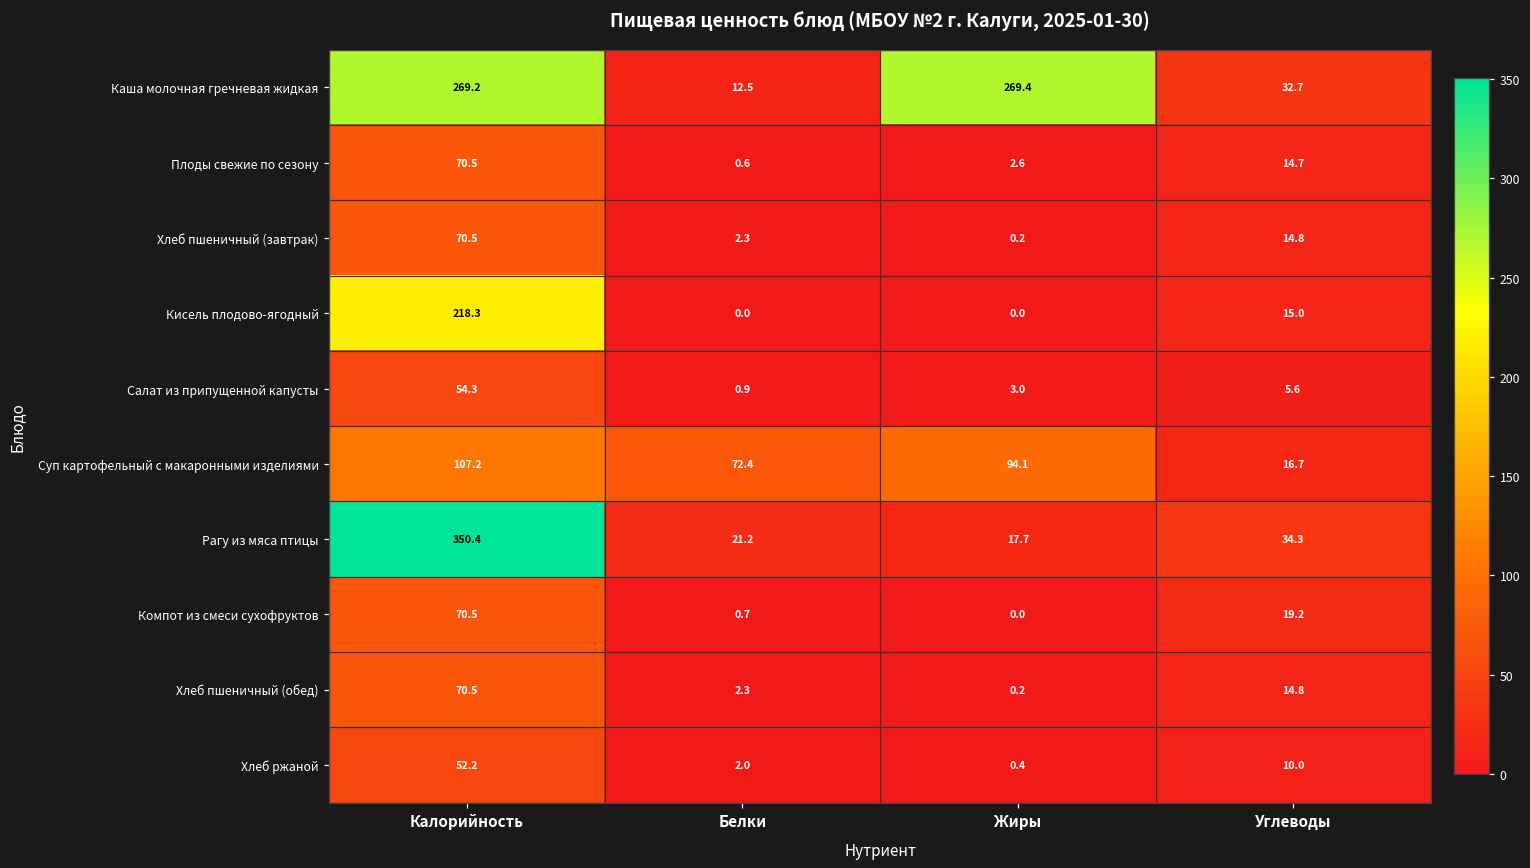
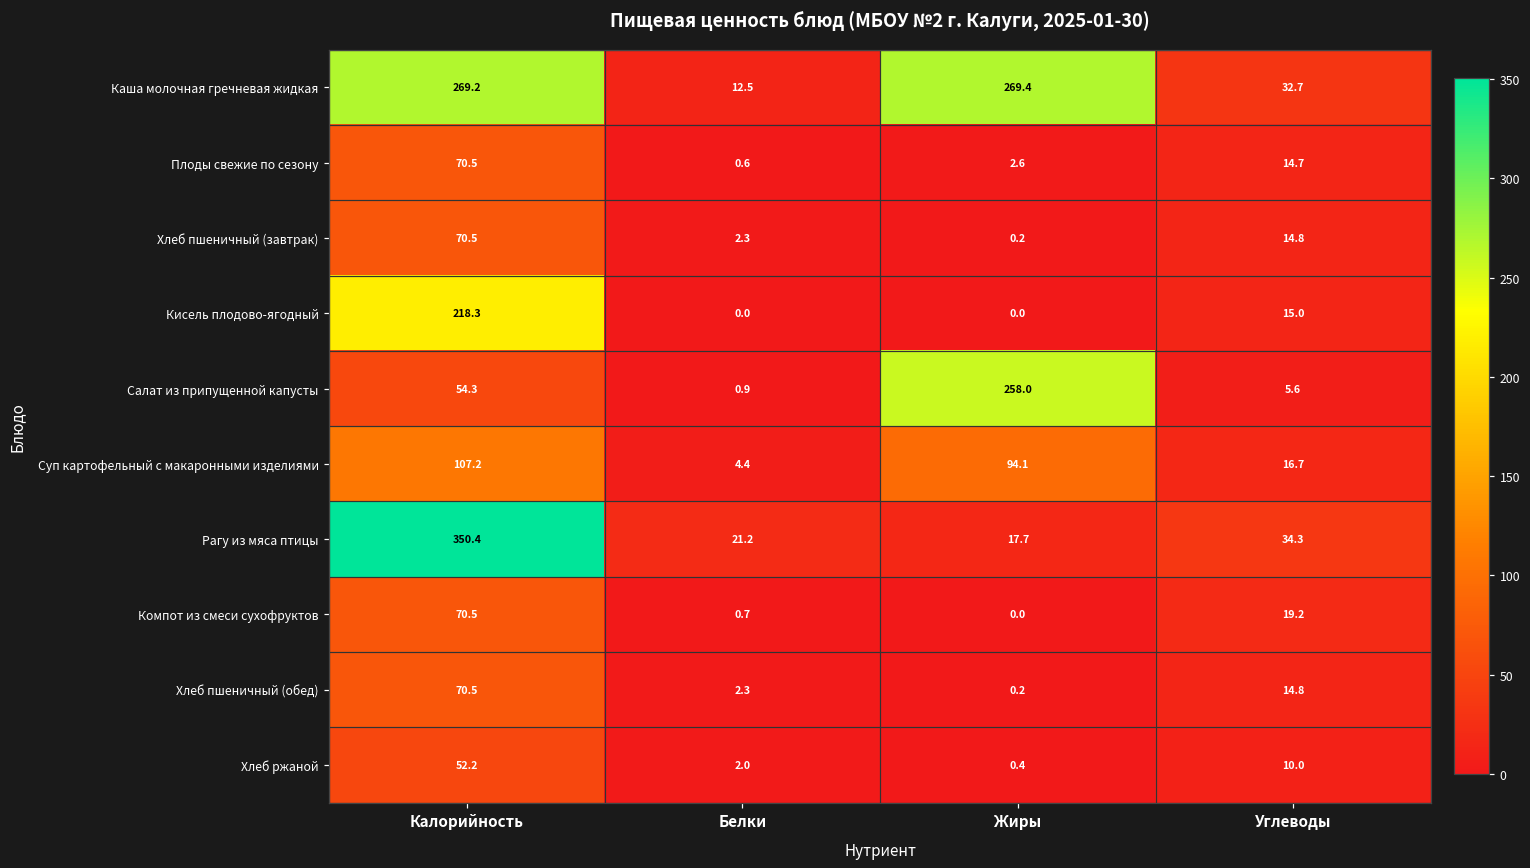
  {
    "Каша молочная гречневая жидкая": {
      "Калорийность": 269.2,
      "Белки": 12.5,
      "Жиры": 269.4,
      "Углеводы": 32.7
    },
    "Плоды свежие по сезону": {
      "Калорийность": 70.5,
      "Белки": 0.6,
      "Жиры": 2.6,
      "Углеводы": 14.7
    },
    "Хлеб пшеничный (завтрак)": {
      "Калорийность": 70.5,
      "Белки": 2.3,
      "Жиры": 0.2,
      "Углеводы": 14.8
    },
    "Кисель плодово-ягодный": {
      "Калорийность": 218.3,
      "Белки": 0.0,
      "Жиры": 0.0,
      "Углеводы": 15.0
    },
    "Салат из припущенной капусты": {
      "Калорийность": 54.3,
      "Белки": 0.9,
-     "Жиры": 3.0,
+     "Жиры": 258.0,
      "Углеводы": 5.6
    },
    "Суп картофельный с макаронными изделиями": {
      "Калорийность": 107.2,
-     "Белки": 72.4,
+     "Белки": 4.4,
      "Жиры": 94.1,
      "Углеводы": 16.7
    },
    "Рагу из мяса птицы": {
      "Калорийность": 350.4,
      "Белки": 21.2,
      "Жиры": 17.7,
      "Углеводы": 34.3
    },
    "Компот из смеси сухофруктов": {
      "Калорийность": 70.5,
      "Белки": 0.7,
      "Жиры": 0.0,
      "Углеводы": 19.2
    },
    "Хлеб пшеничный (обед)": {
      "Калорийность": 70.5,
      "Белки": 2.3,
      "Жиры": 0.2,
      "Углеводы": 14.8
    },
    "Хлеб ржаной": {
      "Калорийность": 52.2,
      "Белки": 2.0,
      "Жиры": 0.4,
      "Углеводы": 10.0
    }
  }
